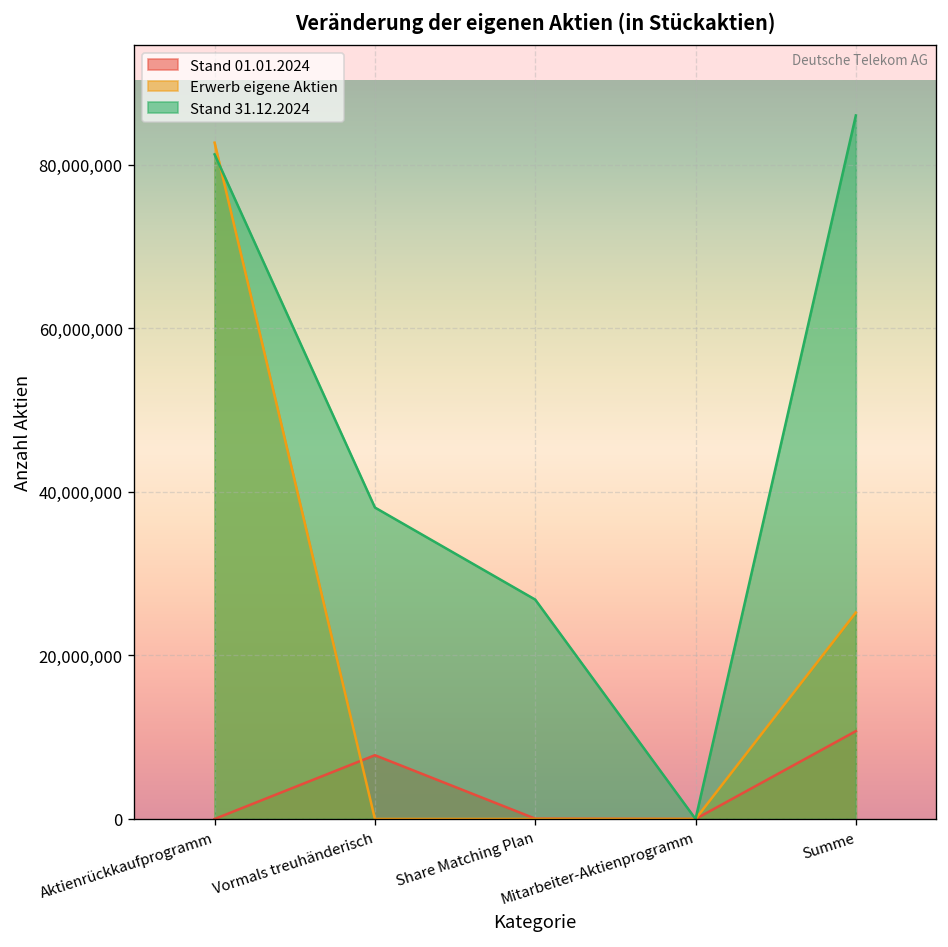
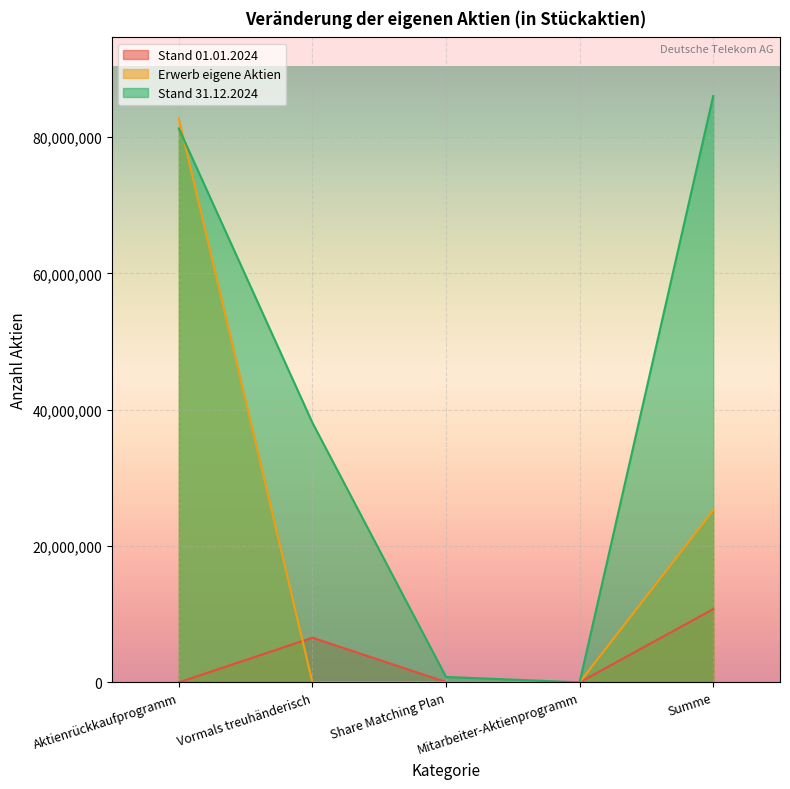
  {
    "Stand 01.01.2024": {
      "Aktienrückkaufprogramm": "0",
-     "Vormals treuhänderisch": "8,000,000",
+     "Vormals treuhänderisch": "7,000,000",
      "Summe": "11,000,000"
    },
    "Erwerb eigene Aktien": {
      "Aktienrückkaufprogramm": "83,000,000",
      "Vormals treuhänderisch": "0",
      "Summe": "25,000,000"
    },
    "Stand 31.12.2024": {
      "Aktienrückkaufprogramm": "81,000,000",
      "Vormals treuhänderisch": "38,000,000",
-     "Share Matching Plan": "27,000,000",
+     "Share Matching Plan": "1,000,000",
      "Summe": "86,000,000"
    }
  }
